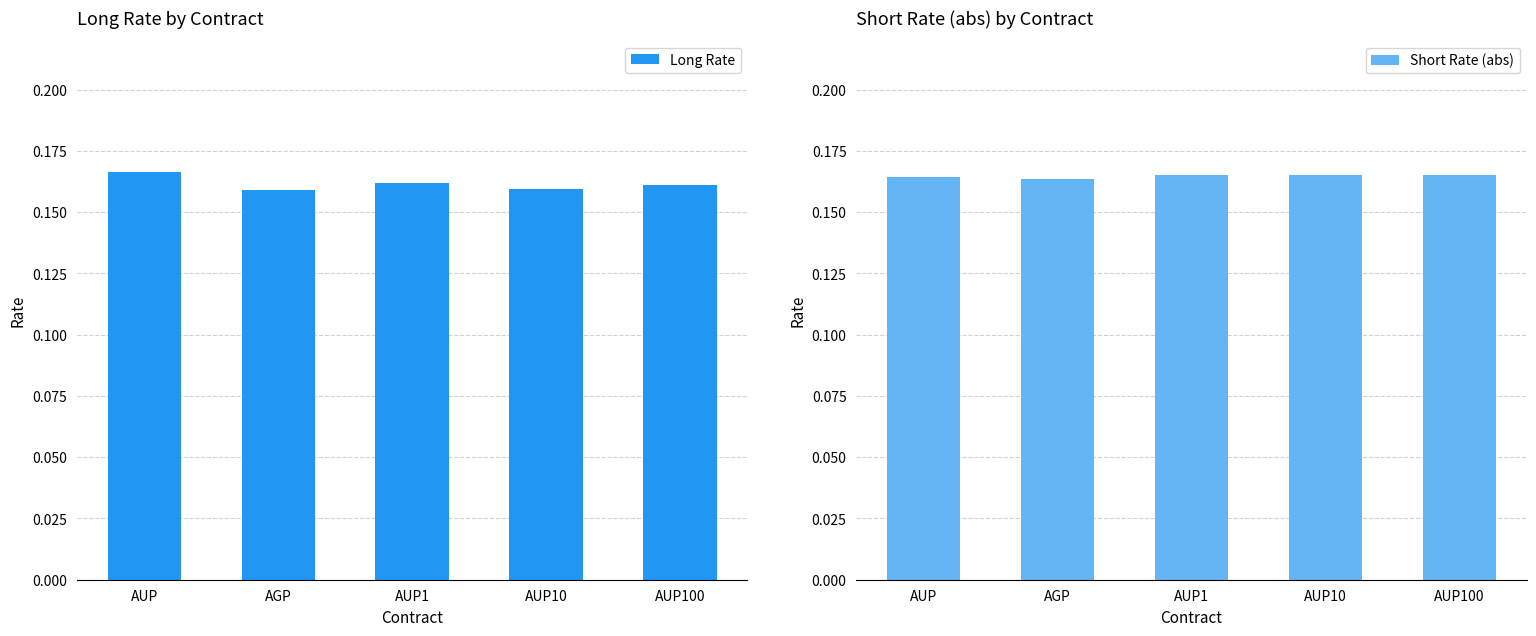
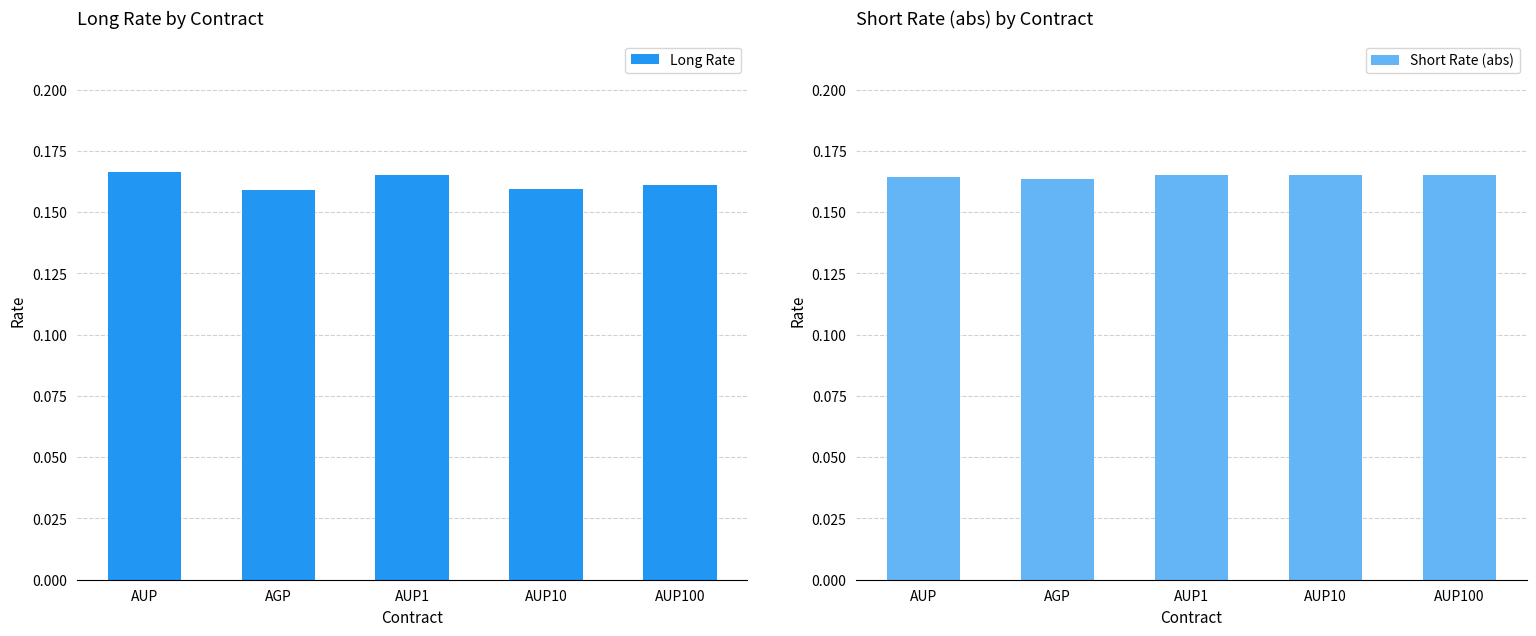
  {
    "Long Rate by Contract": {
      "AUP": 0.166,
      "AGP": 0.159,
-     "AUP1": 0.162,
+     "AUP1": 0.165,
      "AUP10": 0.159,
      "AUP100": 0.161
    },
    "Short Rate (abs) by Contract": {
      "AUP": 0.164,
      "AGP": 0.163,
      "AUP1": 0.165,
      "AUP10": 0.165,
      "AUP100": 0.165
    }
  }
